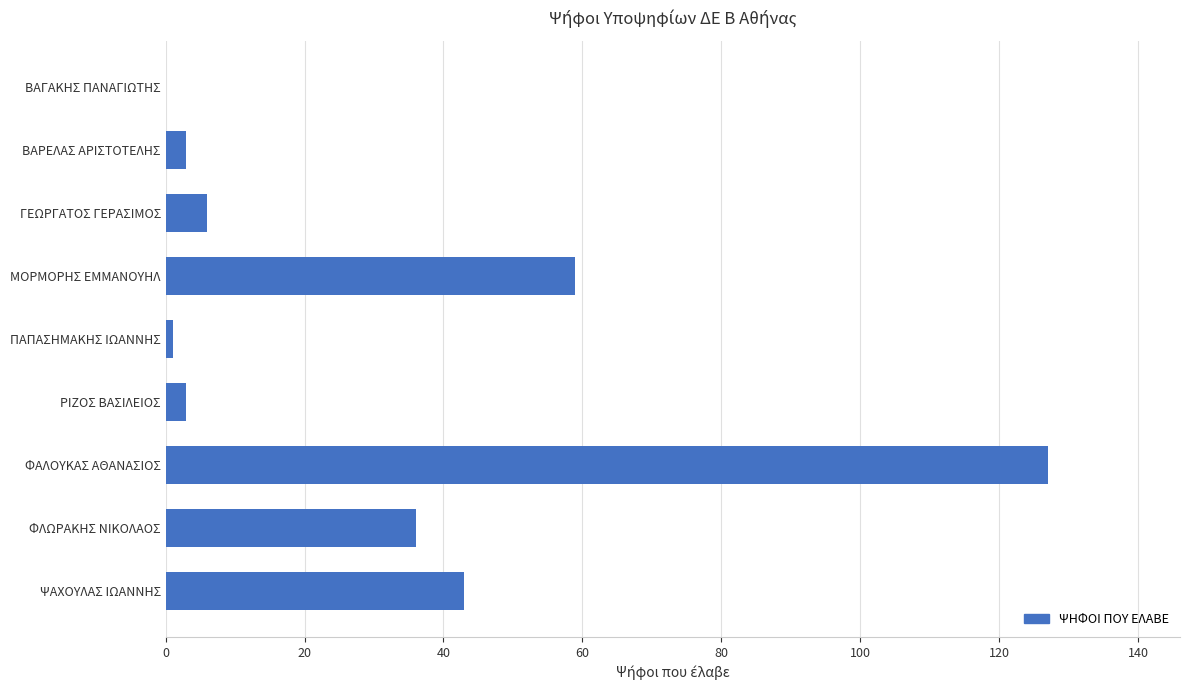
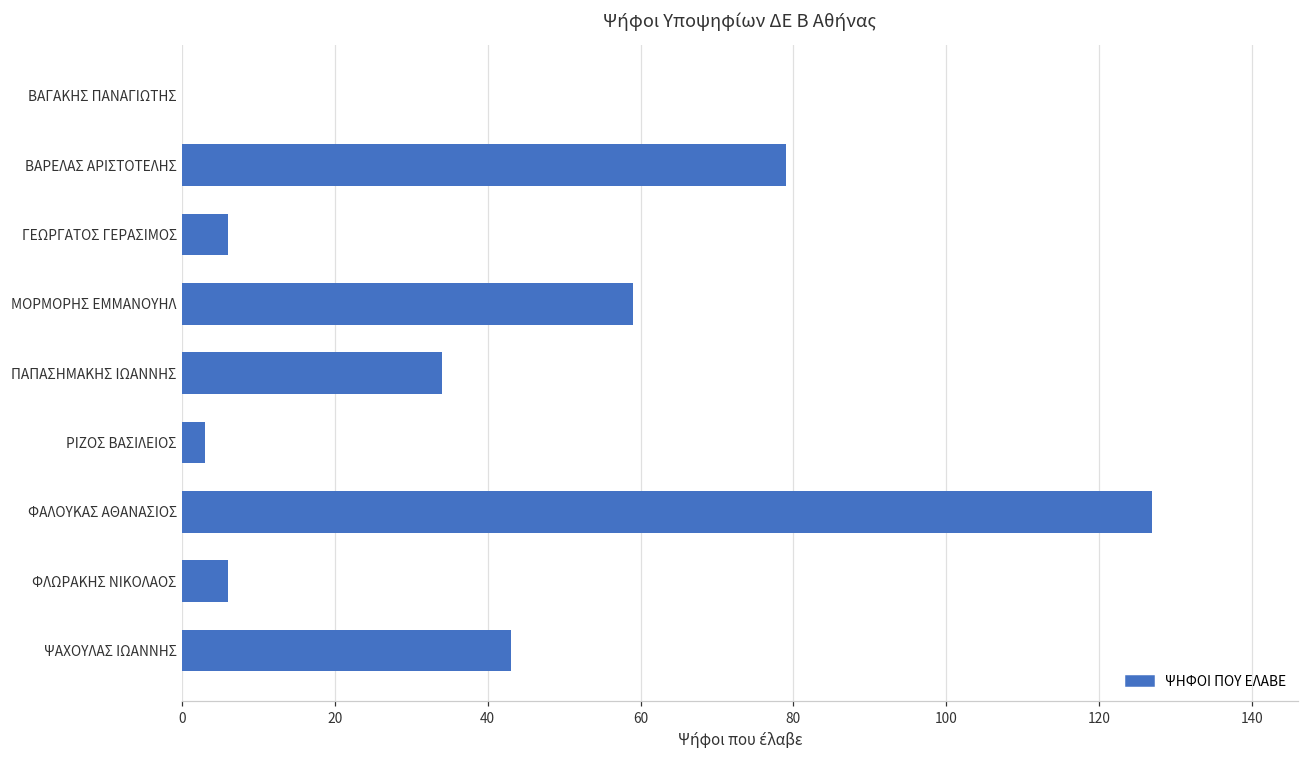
  {
    "ΒΑΓΑΚΗΣ ΠΑΝΑΓΙΩΤΗΣ": 0,
-   "ΒΑΡΕΛΑΣ ΑΡΙΣΤΟΤΕΛΗΣ": 3,
+   "ΒΑΡΕΛΑΣ ΑΡΙΣΤΟΤΕΛΗΣ": 79,
    "ΓΕΩΡΓΑΤΟΣ ΓΕΡΑΣΙΜΟΣ": 6,
    "ΜΟΡΜΟΡΗΣ ΕΜΜΑΝΟΥΗΛ": 59,
-   "ΠΑΠΑΣΗΜΑΚΗΣ ΙΩΑΝΝΗΣ": 1,
+   "ΠΑΠΑΣΗΜΑΚΗΣ ΙΩΑΝΝΗΣ": 34,
    "ΡΙΖΟΣ ΒΑΣΙΛΕΙΟΣ": 3,
    "ΦΑΛΟΥΚΑΣ ΑΘΑΝΑΣΙΟΣ": 127,
-   "ΦΛΩΡΑΚΗΣ ΝΙΚΟΛΑΟΣ": 36,
+   "ΦΛΩΡΑΚΗΣ ΝΙΚΟΛΑΟΣ": 6,
    "ΨΑΧΟΥΛΑΣ ΙΩΑΝΝΗΣ": 43
  }
